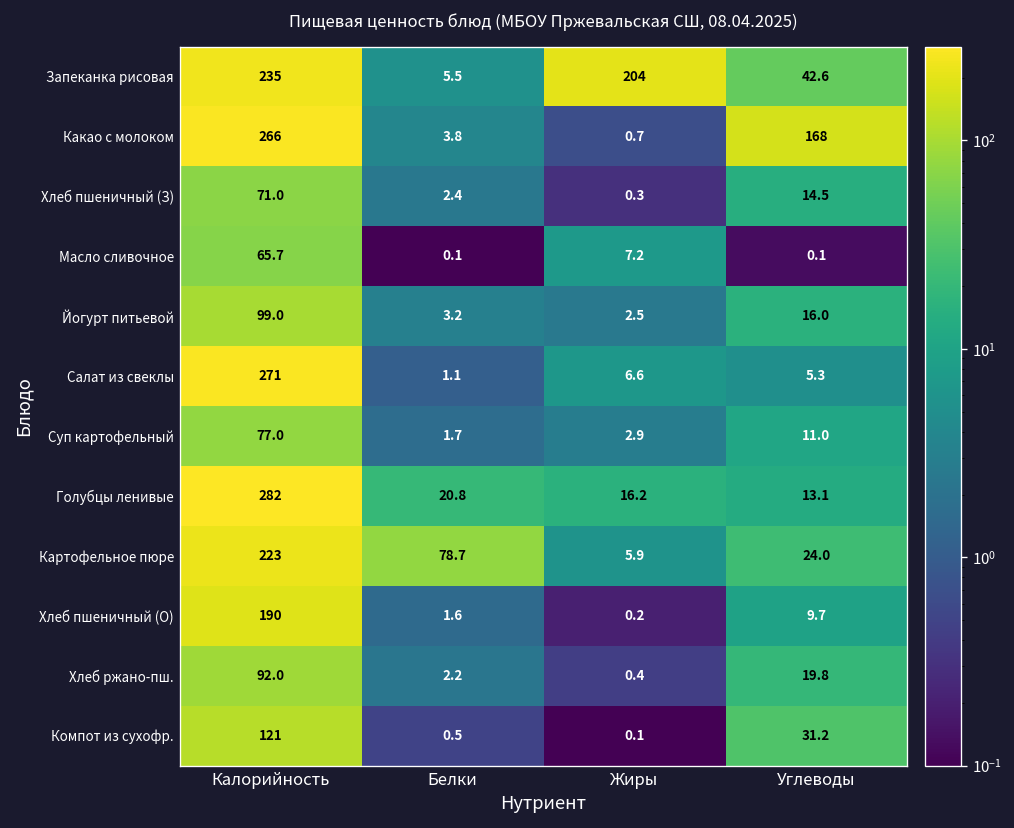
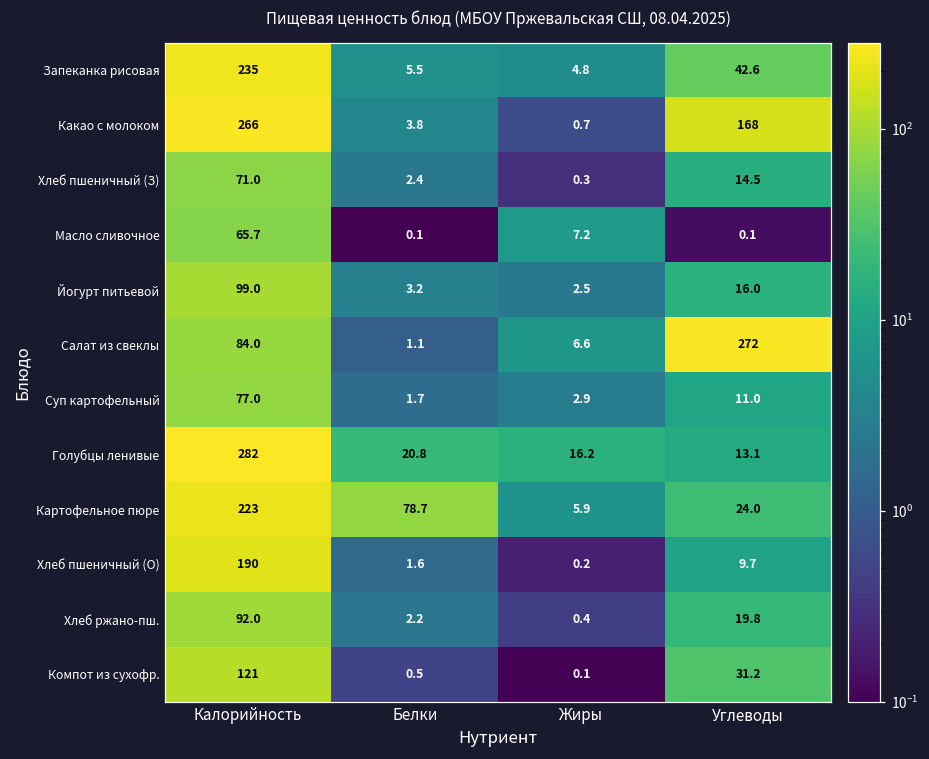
  {
    "Запеканка рисовая": {
      "Калорийность": 235,
      "Белки": 5.5,
-     "Жиры": 204,
+     "Жиры": 4.8,
      "Углеводы": 42.6
    },
    "Какао с молоком": {
      "Калорийность": 266,
      "Белки": 3.8,
      "Жиры": 0.7,
      "Углеводы": 168
    },
    "Хлеб пшеничный (З)": {
      "Калорийность": 71.0,
      "Белки": 2.4,
      "Жиры": 0.3,
      "Углеводы": 14.5
    },
    "Масло сливочное": {
      "Калорийность": 65.7,
      "Белки": 0.1,
      "Жиры": 7.2,
      "Углеводы": 0.1
    },
    "Йогурт питьевой": {
      "Калорийность": 99.0,
      "Белки": 3.2,
      "Жиры": 2.5,
      "Углеводы": 16.0
    },
    "Салат из свеклы": {
-     "Калорийность": 271,
+     "Калорийность": 84.0,
      "Белки": 1.1,
      "Жиры": 6.6,
-     "Углеводы": 5.3
+     "Углеводы": 272
    },
    "Суп картофельный": {
      "Калорийность": 77.0,
      "Белки": 1.7,
      "Жиры": 2.9,
      "Углеводы": 11.0
    },
    "Голубцы ленивые": {
      "Калорийность": 282,
      "Белки": 20.8,
      "Жиры": 16.2,
      "Углеводы": 13.1
    },
    "Картофельное пюре": {
      "Калорийность": 223,
      "Белки": 78.7,
      "Жиры": 5.9,
      "Углеводы": 24.0
    },
    "Хлеб пшеничный (О)": {
      "Калорийность": 190,
      "Белки": 1.6,
      "Жиры": 0.2,
      "Углеводы": 9.7
    },
    "Хлеб ржано-пш.": {
      "Калорийность": 92.0,
      "Белки": 2.2,
      "Жиры": 0.4,
      "Углеводы": 19.8
    },
    "Компот из сухофр.": {
      "Калорийность": 121,
      "Белки": 0.5,
      "Жиры": 0.1,
      "Углеводы": 31.2
    }
  }
